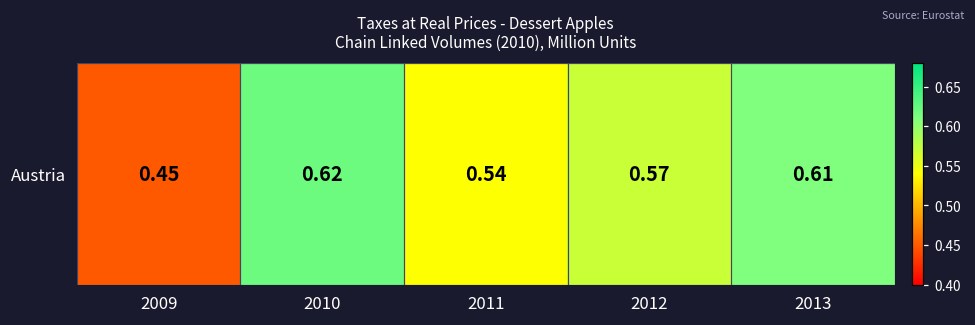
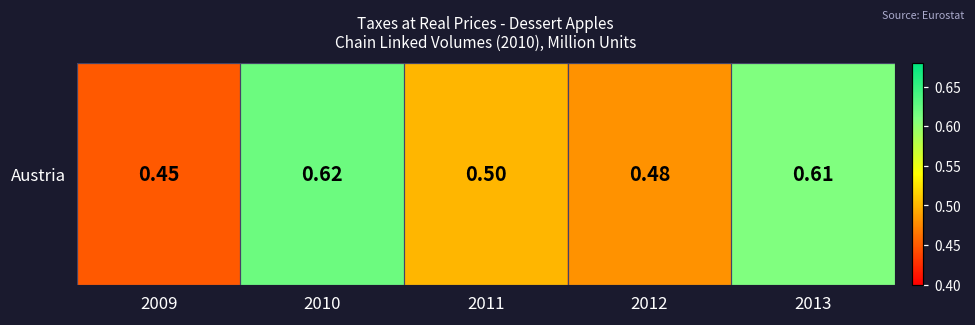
  {
    "Austria": {
      "2009": 0.45,
      "2010": 0.62,
-     "2011": 0.54,
-     "2012": 0.57,
+     "2011": 0.50,
+     "2012": 0.48,
      "2013": 0.61
    }
  }
